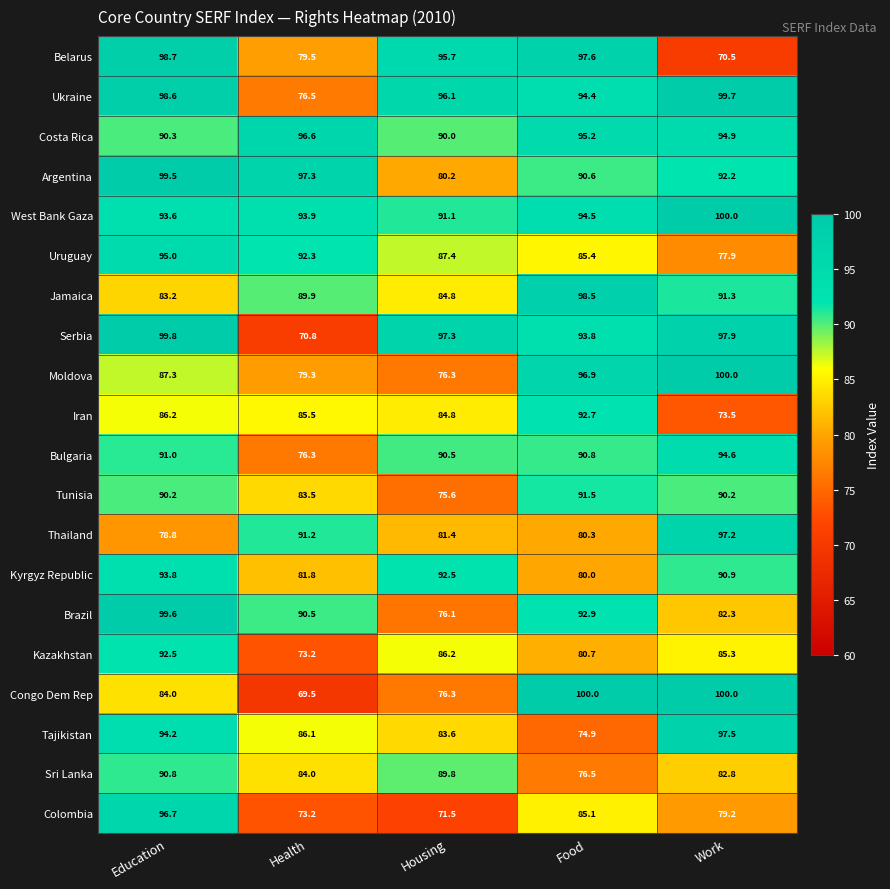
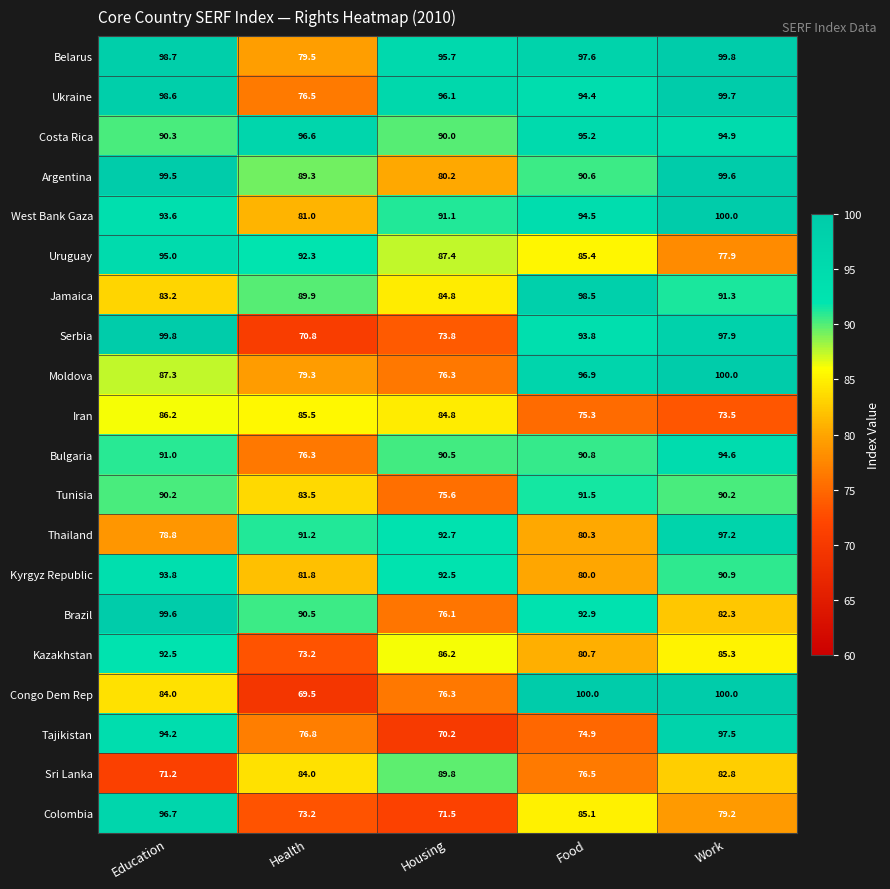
  {
    "Belarus": {
      "Education": 98.7,
      "Health": 79.5,
      "Housing": 95.7,
      "Food": 97.6,
-     "Work": 70.5
+     "Work": 99.8
    },
    "Ukraine": {
      "Education": 98.6,
      "Health": 76.5,
      "Housing": 96.1,
      "Food": 94.4,
      "Work": 99.7
    },
    "Costa Rica": {
      "Education": 90.3,
      "Health": 96.6,
      "Housing": 90.0,
      "Food": 95.2,
      "Work": 94.9
    },
    "Argentina": {
      "Education": 99.5,
-     "Health": 97.3,
+     "Health": 89.3,
      "Housing": 80.2,
      "Food": 90.6,
-     "Work": 92.2
+     "Work": 99.6
    },
    "West Bank Gaza": {
      "Education": 93.6,
-     "Health": 93.9,
+     "Health": 81.0,
      "Housing": 91.1,
      "Food": 94.5,
      "Work": 100.0
    },
    "Uruguay": {
      "Education": 95.0,
      "Health": 92.3,
      "Housing": 87.4,
      "Food": 85.4,
      "Work": 77.9
    },
    "Jamaica": {
      "Education": 83.2,
      "Health": 89.9,
      "Housing": 84.8,
      "Food": 98.5,
      "Work": 91.3
    },
    "Serbia": {
      "Education": 99.8,
      "Health": 70.8,
-     "Housing": 97.3,
+     "Housing": 73.8,
      "Food": 93.8,
      "Work": 97.9
    },
    "Moldova": {
      "Education": 87.3,
      "Health": 79.3,
      "Housing": 76.3,
      "Food": 96.9,
      "Work": 100.0
    },
    "Iran": {
      "Education": 86.2,
      "Health": 85.5,
      "Housing": 84.8,
-     "Food": 92.7,
+     "Food": 75.3,
      "Work": 73.5
    },
    "Bulgaria": {
      "Education": 91.0,
      "Health": 76.3,
      "Housing": 90.5,
      "Food": 90.8,
      "Work": 94.6
    },
    "Tunisia": {
      "Education": 90.2,
      "Health": 83.5,
      "Housing": 75.6,
      "Food": 91.5,
      "Work": 90.2
    },
    "Thailand": {
      "Education": 78.8,
      "Health": 91.2,
-     "Housing": 81.4,
+     "Housing": 92.7,
      "Food": 80.3,
      "Work": 97.2
    },
    "Kyrgyz Republic": {
      "Education": 93.8,
      "Health": 81.8,
      "Housing": 92.5,
      "Food": 80.0,
      "Work": 90.9
    },
    "Brazil": {
      "Education": 99.6,
      "Health": 90.5,
      "Housing": 76.1,
      "Food": 92.9,
      "Work": 82.3
    },
    "Kazakhstan": {
      "Education": 92.5,
      "Health": 73.2,
      "Housing": 86.2,
      "Food": 80.7,
      "Work": 85.3
    },
    "Congo Dem Rep": {
      "Education": 84.0,
      "Health": 69.5,
      "Housing": 76.3,
      "Food": 100.0,
      "Work": 100.0
    },
    "Tajikistan": {
      "Education": 94.2,
-     "Health": 86.1,
-     "Housing": 83.6,
+     "Health": 76.8,
+     "Housing": 70.2,
      "Food": 74.9,
      "Work": 97.5
    },
    "Sri Lanka": {
-     "Education": 90.8,
+     "Education": 71.2,
      "Health": 84.0,
      "Housing": 89.8,
      "Food": 76.5,
      "Work": 82.8
    },
    "Colombia": {
      "Education": 96.7,
      "Health": 73.2,
      "Housing": 71.5,
      "Food": 85.1,
      "Work": 79.2
    }
  }
